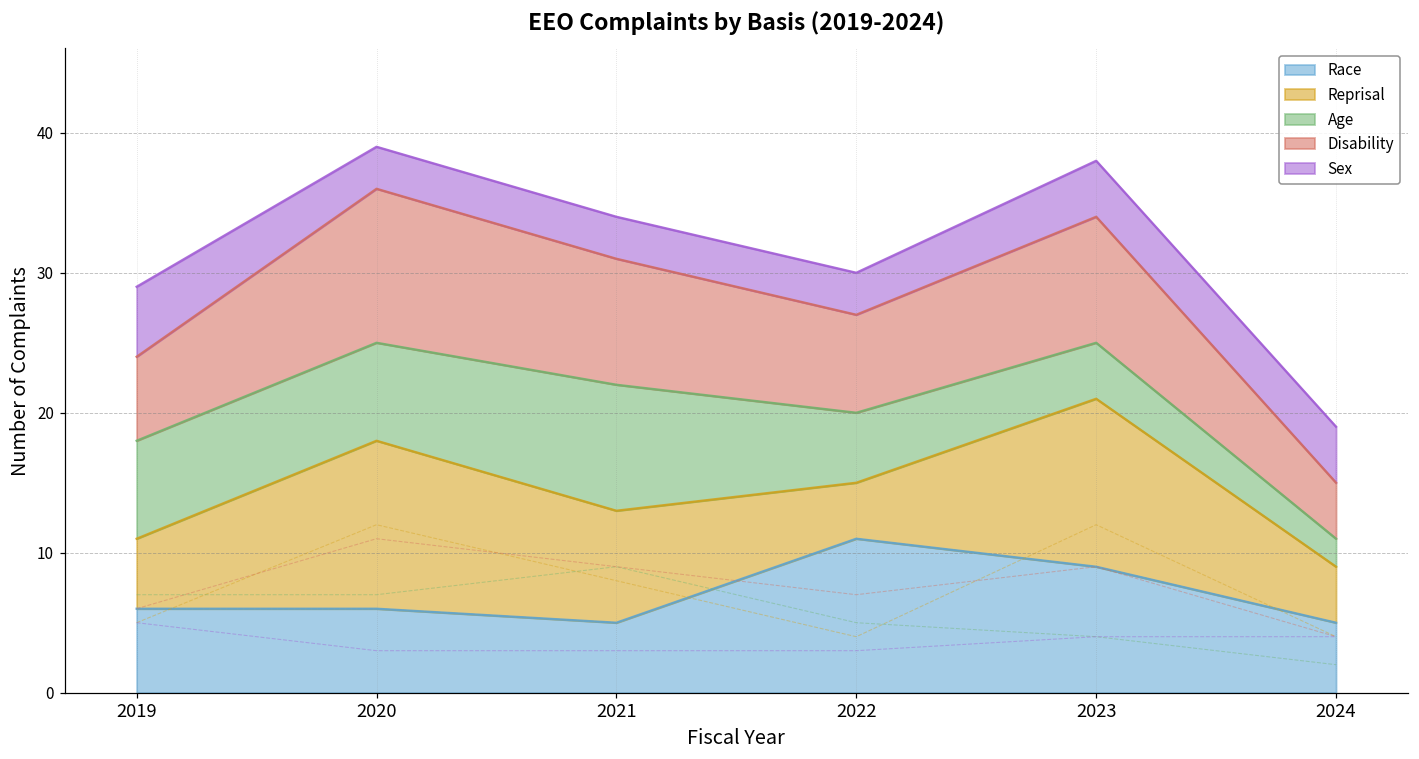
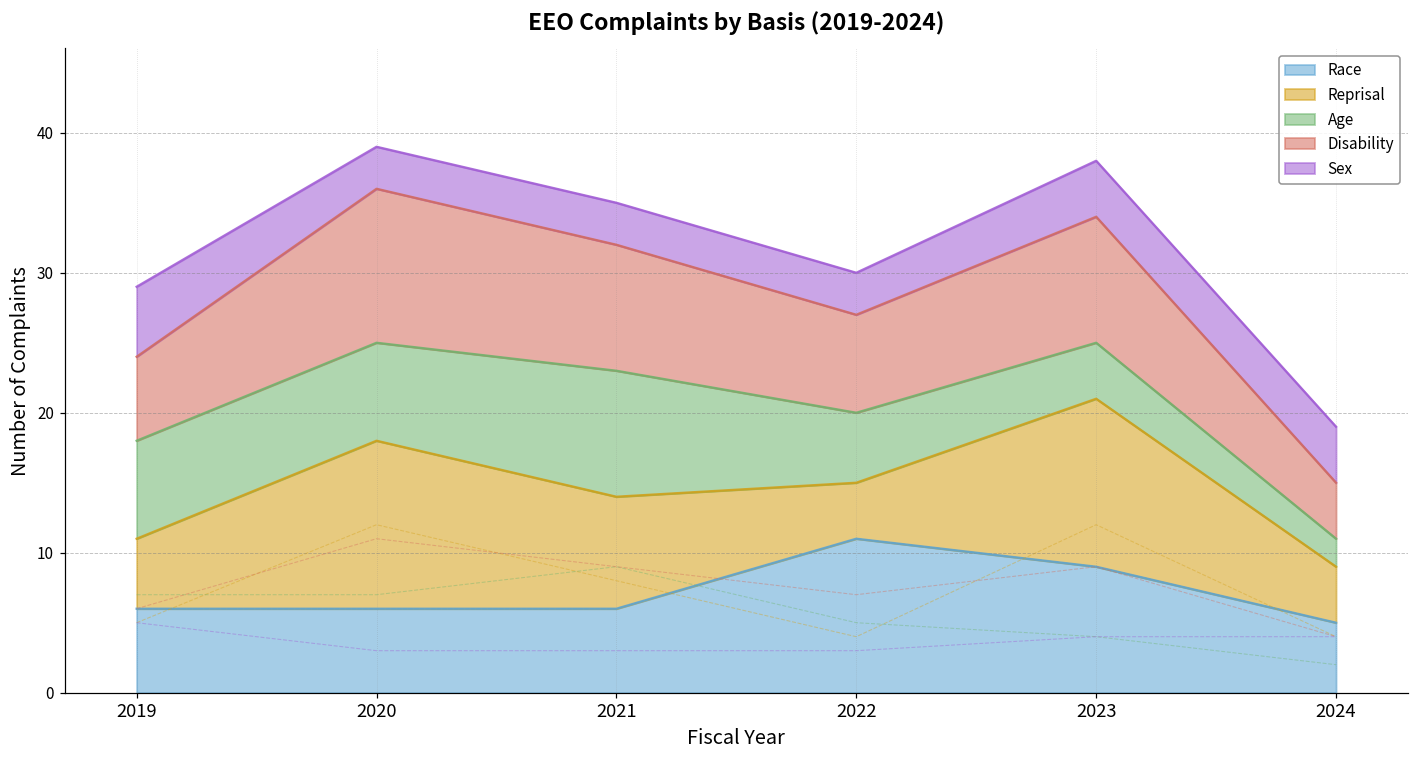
  {
    "Race": {
      "2020": 6,
-     "2021": 5,
+     "2021": 6,
      "2022": 11,
      "2024": 5
    }
  }
